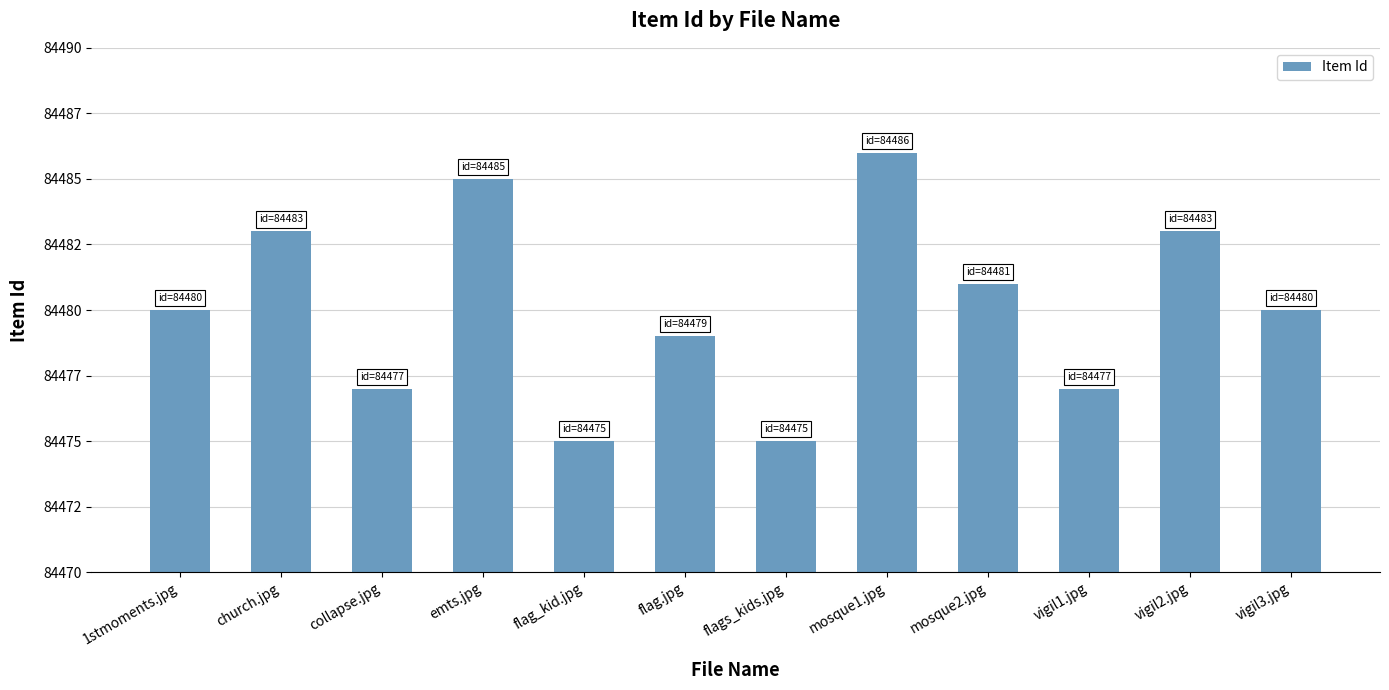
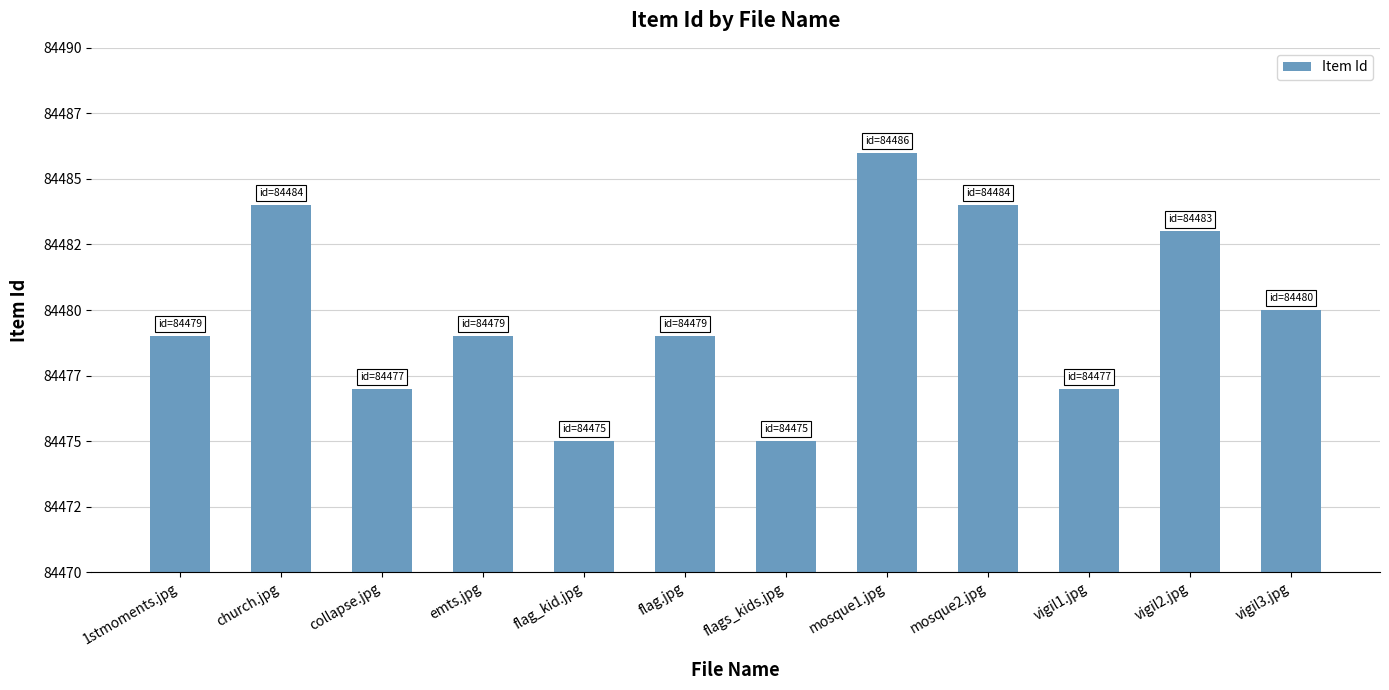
  {
-   "1stmoments.jpg": 84480,
-   "church.jpg": 84483,
-   "emts.jpg": 84485,
-   "mosque2.jpg": 84481
+   "1stmoments.jpg": 84479,
+   "church.jpg": 84484,
+   "emts.jpg": 84479,
+   "mosque2.jpg": 84484
  }
